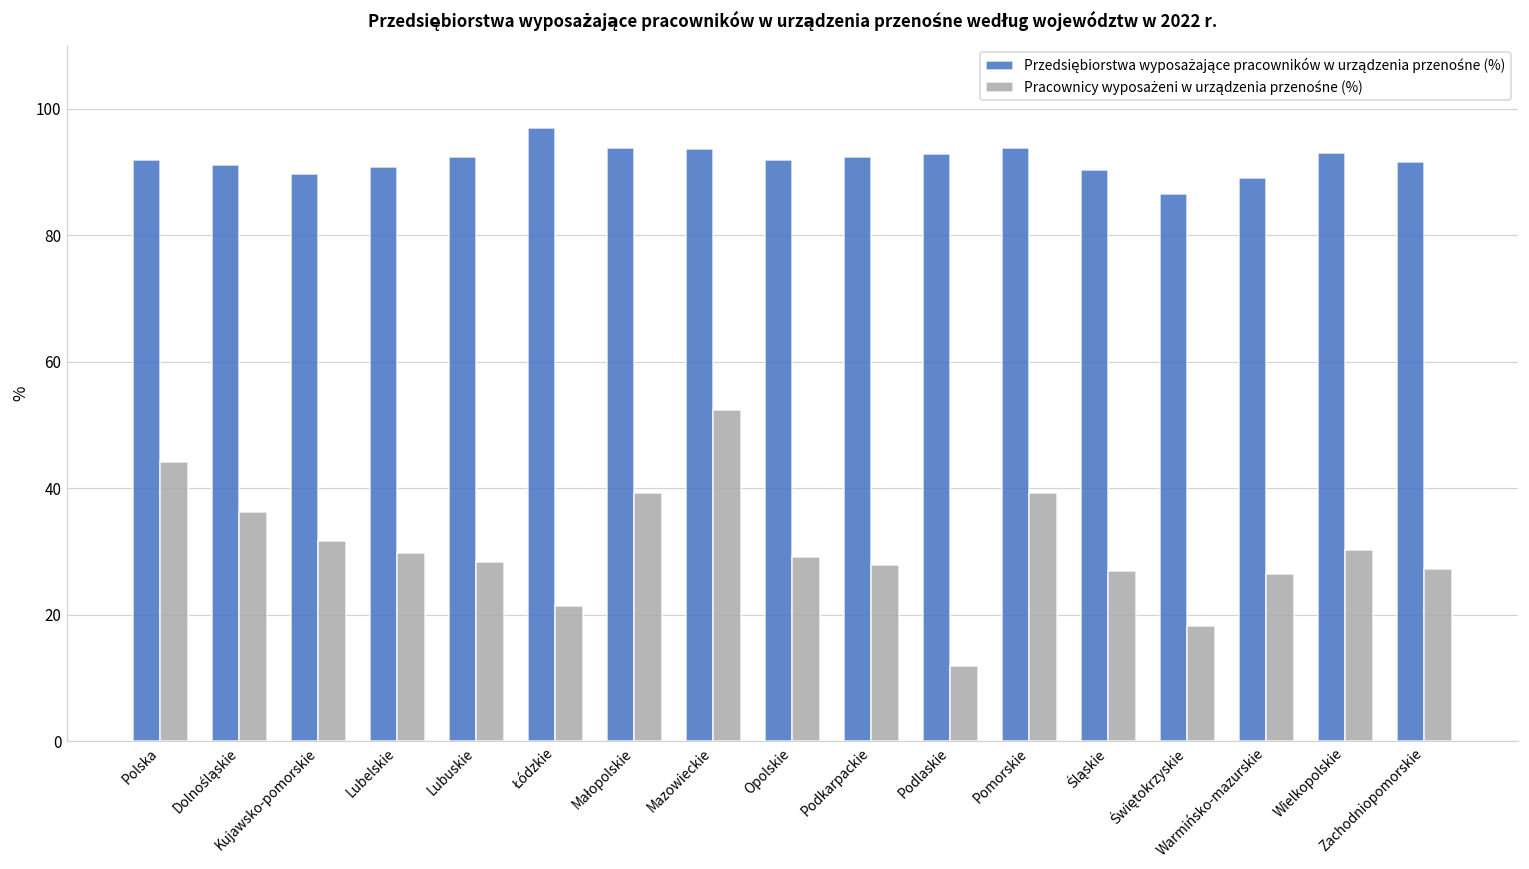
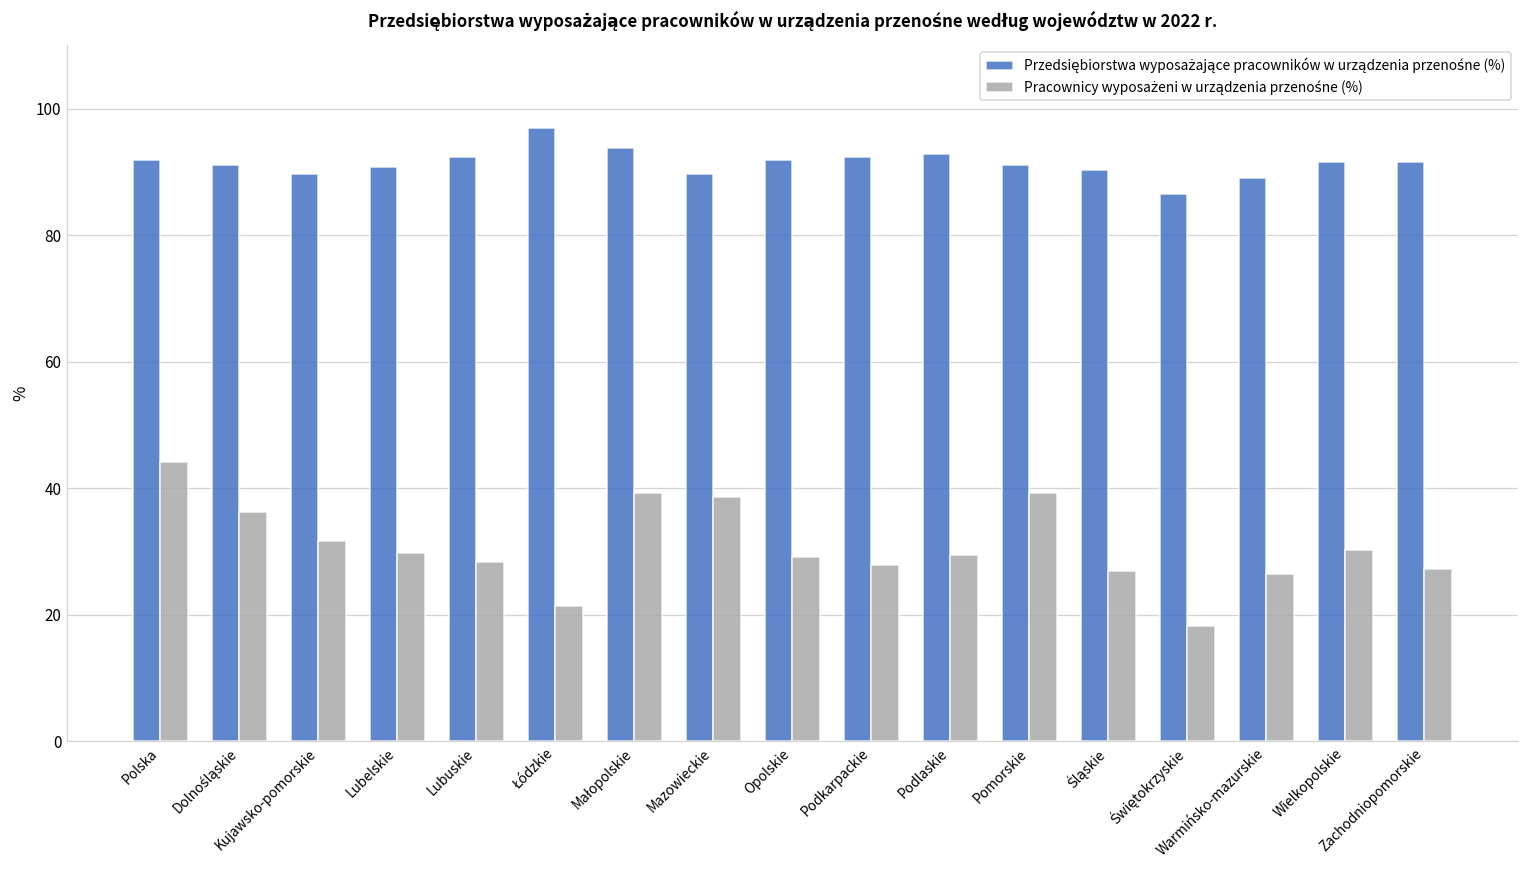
  {
    "Przedsiębiorstwa wyposażające pracowników w urządzenia przenośne (%)": {
      "Polska": 92,
      "Dolnośląskie": 91,
      "Kujawsko-pomorskie": 90,
      "Lubelskie": 91,
      "Lubuskie": 92,
      "Łódzkie": 97,
      "Małopolskie": 94,
-     "Mazowieckie": 94,
+     "Mazowieckie": 90,
      "Opolskie": 92,
      "Podkarpackie": 92,
      "Podlaskie": 93,
-     "Pomorskie": 94,
+     "Pomorskie": 91,
      "Śląskie": 90,
      "Świętokrzyskie": 87,
      "Warmińsko-mazurskie": 89,
-     "Wielkopolskie": 93,
+     "Wielkopolskie": 92,
      "Zachodniopomorskie": 92
    },
    "Pracownicy wyposażeni w urządzenia przenośne (%)": {
      "Polska": 44,
      "Dolnośląskie": 36,
      "Kujawsko-pomorskie": 32,
      "Lubelskie": 30,
      "Lubuskie": 28,
      "Łódzkie": 21,
      "Małopolskie": 39,
-     "Mazowieckie": 52,
+     "Mazowieckie": 39,
      "Opolskie": 29,
      "Podkarpackie": 28,
-     "Podlaskie": 12,
+     "Podlaskie": 30,
      "Pomorskie": 39,
      "Śląskie": 27,
      "Świętokrzyskie": 18,
      "Warmińsko-mazurskie": 27,
      "Wielkopolskie": 30,
      "Zachodniopomorskie": 27
    }
  }
